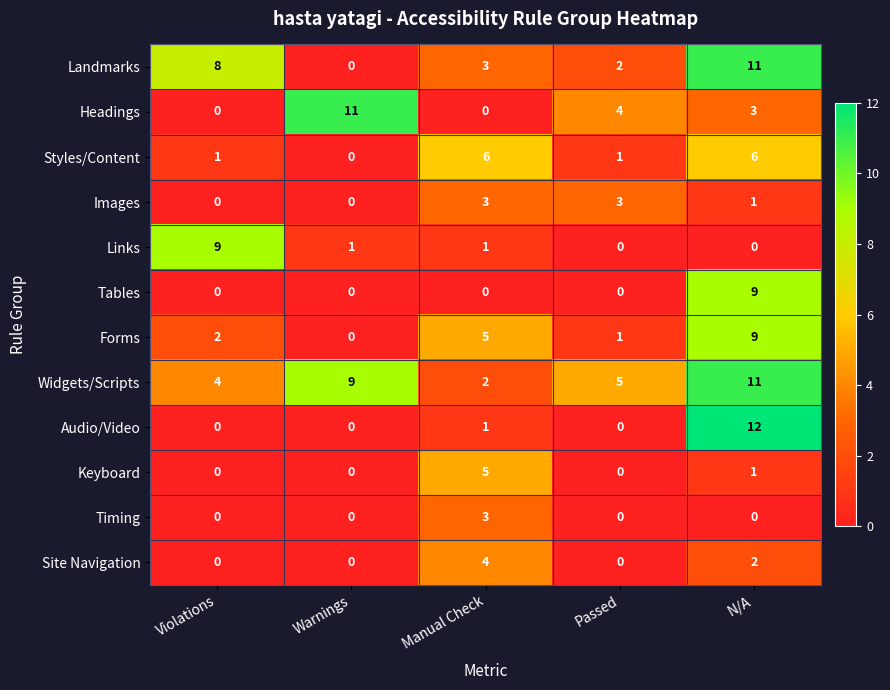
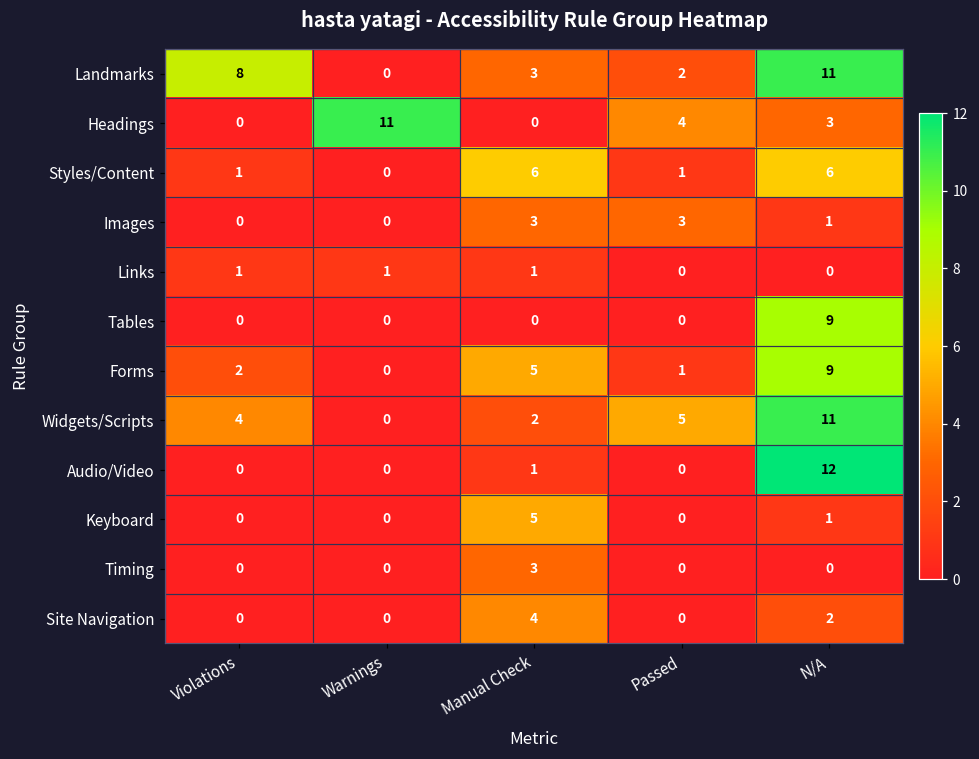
  {
    "Landmarks": {
      "Violations": 8,
      "Warnings": 0,
      "Manual Check": 3,
      "Passed": 2,
      "N/A": 11
    },
    "Headings": {
      "Violations": 0,
      "Warnings": 11,
      "Manual Check": 0,
      "Passed": 4,
      "N/A": 3
    },
    "Styles/Content": {
      "Violations": 1,
      "Warnings": 0,
      "Manual Check": 6,
      "Passed": 1,
      "N/A": 6
    },
    "Images": {
      "Violations": 0,
      "Warnings": 0,
      "Manual Check": 3,
      "Passed": 3,
      "N/A": 1
    },
    "Links": {
-     "Violations": 9,
+     "Violations": 1,
      "Warnings": 1,
      "Manual Check": 1,
      "Passed": 0,
      "N/A": 0
    },
    "Tables": {
      "Violations": 0,
      "Warnings": 0,
      "Manual Check": 0,
      "Passed": 0,
      "N/A": 9
    },
    "Forms": {
      "Violations": 2,
      "Warnings": 0,
      "Manual Check": 5,
      "Passed": 1,
      "N/A": 9
    },
    "Widgets/Scripts": {
      "Violations": 4,
-     "Warnings": 9,
+     "Warnings": 0,
      "Manual Check": 2,
      "Passed": 5,
      "N/A": 11
    },
    "Audio/Video": {
      "Violations": 0,
      "Warnings": 0,
      "Manual Check": 1,
      "Passed": 0,
      "N/A": 12
    },
    "Keyboard": {
      "Violations": 0,
      "Warnings": 0,
      "Manual Check": 5,
      "Passed": 0,
      "N/A": 1
    },
    "Timing": {
      "Violations": 0,
      "Warnings": 0,
      "Manual Check": 3,
      "Passed": 0,
      "N/A": 0
    },
    "Site Navigation": {
      "Violations": 0,
      "Warnings": 0,
      "Manual Check": 4,
      "Passed": 0,
      "N/A": 2
    }
  }
